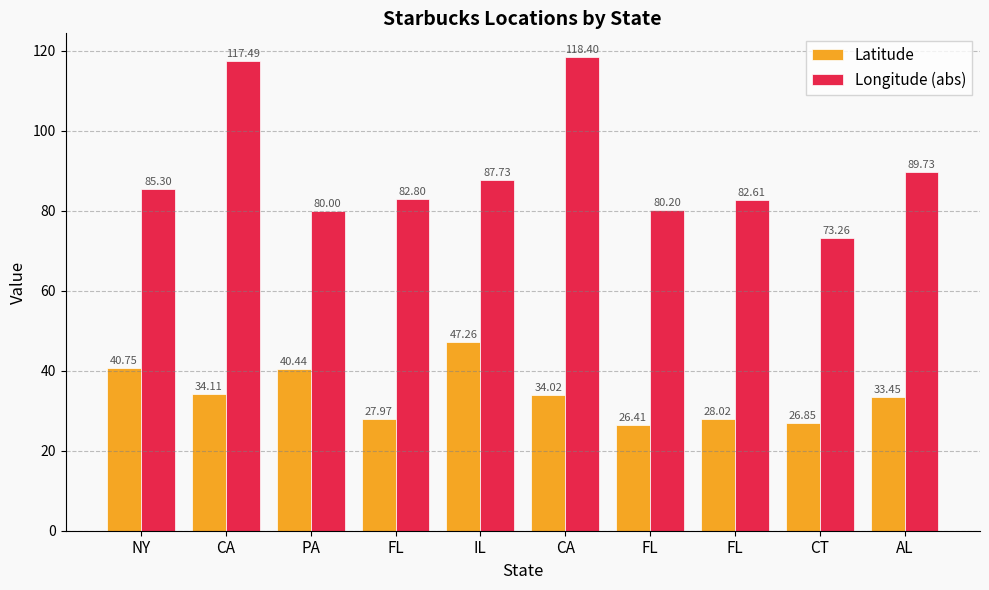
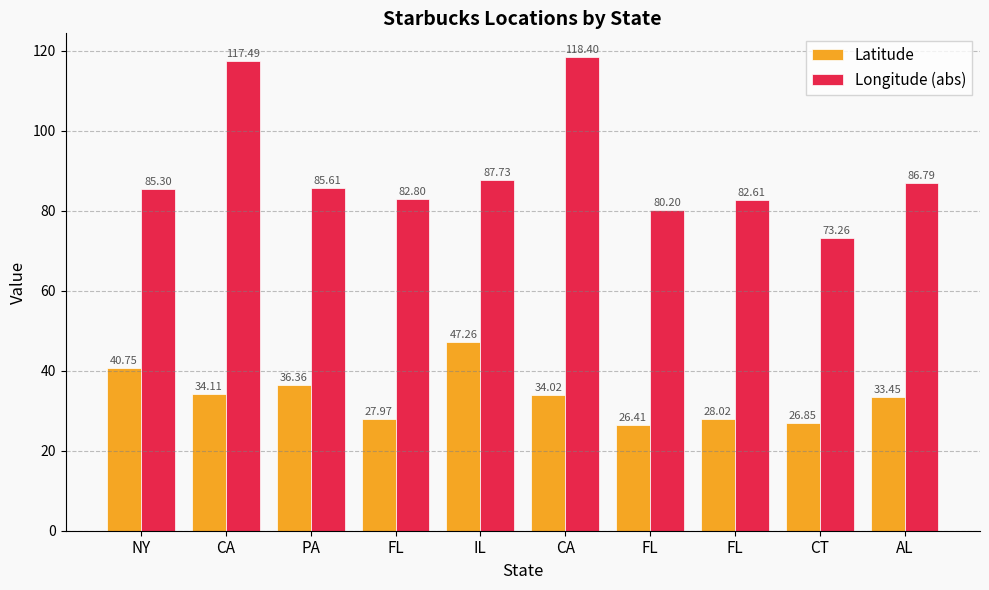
  {
    "Latitude": {
      "NY": 40.75,
-     "PA": 40.44,
+     "PA": 36.36,
      "IL": 47.26,
      "CT": 26.85,
      "AL": 33.45
    },
    "Longitude (abs)": {
      "NY": 85.30,
-     "PA": 80.00,
+     "PA": 85.61,
      "IL": 87.73,
      "CT": 73.26,
-     "AL": 89.73
+     "AL": 86.79
    }
  }
